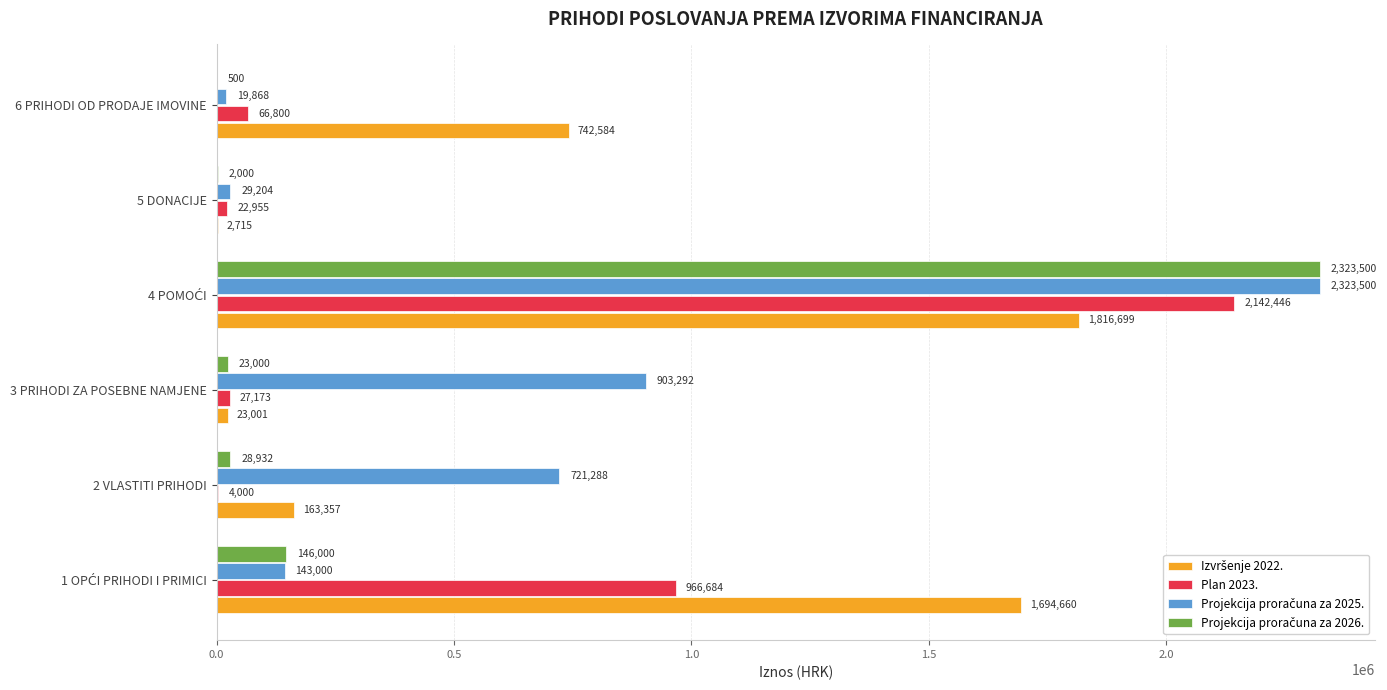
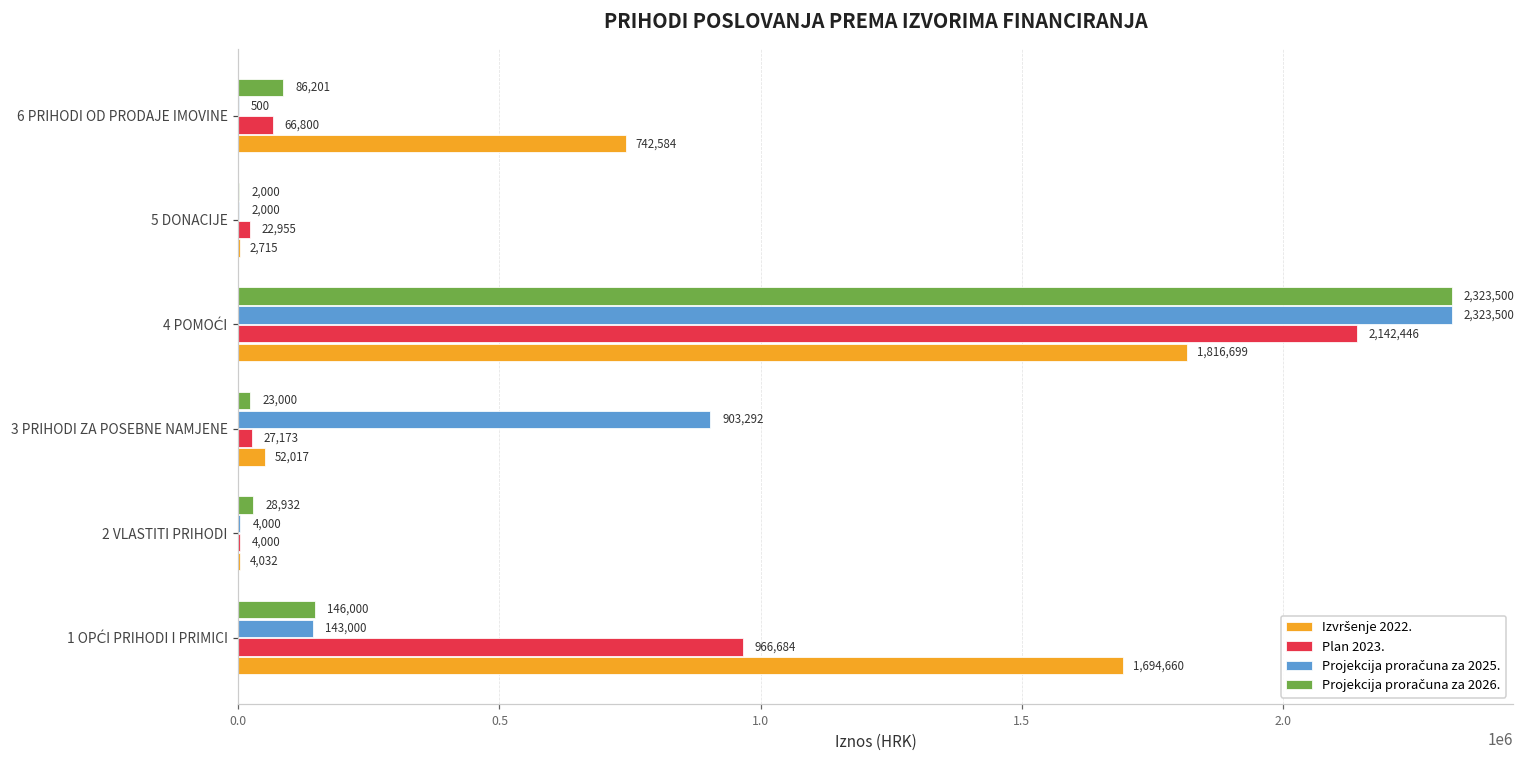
  {
    "Izvršenje 2022.": {
      "6 PRIHODI OD PRODAJE IMOVINE": "742,584",
      "5 DONACIJE": "2,715",
      "4 POMOĆI": "1,816,699",
-     "3 PRIHODI ZA POSEBNE NAMJENE": "23,001",
-     "2 VLASTITI PRIHODI": "163,357",
+     "3 PRIHODI ZA POSEBNE NAMJENE": "52,017",
+     "2 VLASTITI PRIHODI": "4,032",
      "1 OPĆI PRIHODI I PRIMICI": "1,694,660"
    },
    "Plan 2023.": {
      "6 PRIHODI OD PRODAJE IMOVINE": "66,800",
      "5 DONACIJE": "22,955",
      "4 POMOĆI": "2,142,446",
      "3 PRIHODI ZA POSEBNE NAMJENE": "27,173",
      "2 VLASTITI PRIHODI": "4,000",
      "1 OPĆI PRIHODI I PRIMICI": "966,684"
    },
    "Projekcija proračuna za 2025.": {
-     "6 PRIHODI OD PRODAJE IMOVINE": "19,868",
-     "5 DONACIJE": "29,204",
+     "6 PRIHODI OD PRODAJE IMOVINE": "500",
+     "5 DONACIJE": "2,000",
      "4 POMOĆI": "2,323,500",
      "3 PRIHODI ZA POSEBNE NAMJENE": "903,292",
-     "2 VLASTITI PRIHODI": "721,288",
+     "2 VLASTITI PRIHODI": "4,000",
      "1 OPĆI PRIHODI I PRIMICI": "143,000"
    },
    "Projekcija proračuna za 2026.": {
-     "6 PRIHODI OD PRODAJE IMOVINE": "500",
+     "6 PRIHODI OD PRODAJE IMOVINE": "86,201",
      "5 DONACIJE": "2,000",
      "4 POMOĆI": "2,323,500",
      "3 PRIHODI ZA POSEBNE NAMJENE": "23,000",
      "2 VLASTITI PRIHODI": "28,932",
      "1 OPĆI PRIHODI I PRIMICI": "146,000"
    }
  }
